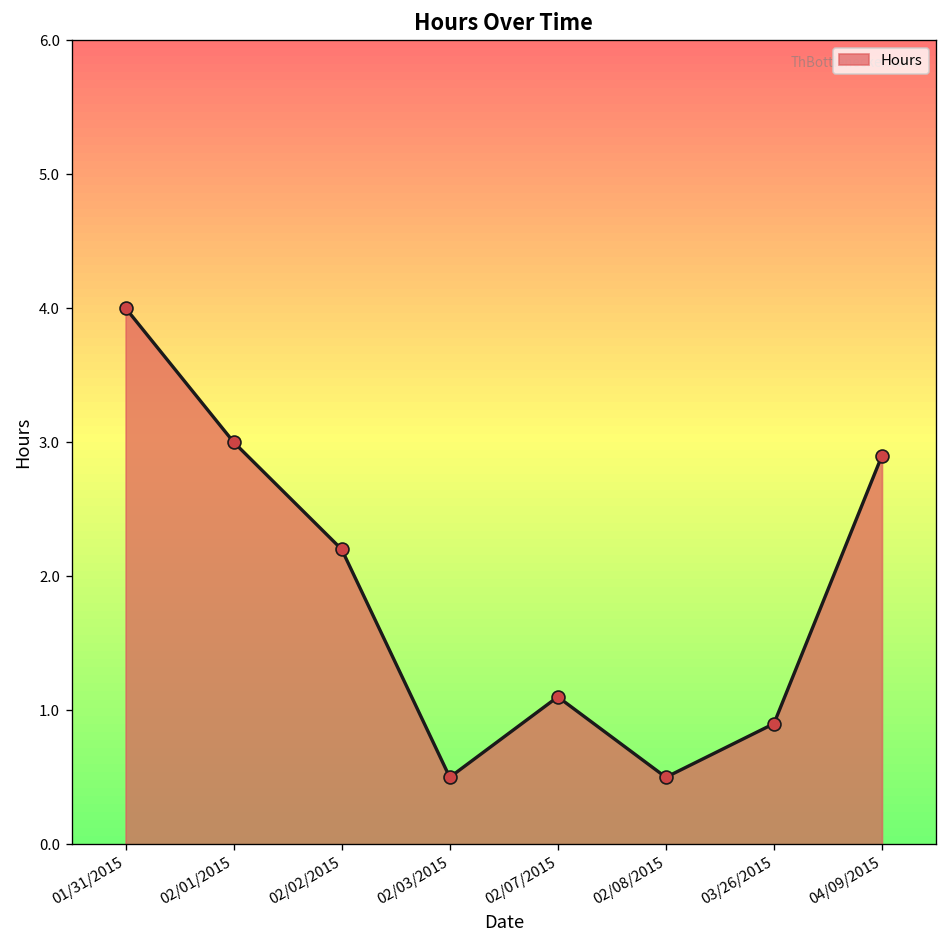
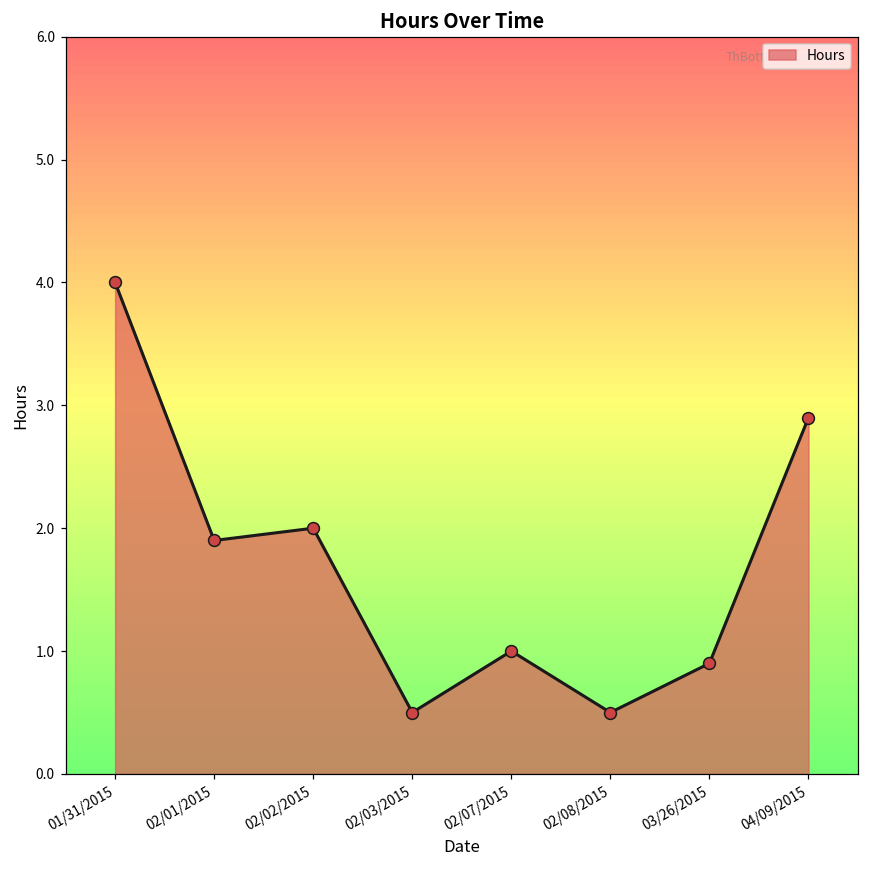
  {
    "01/31/2015": 4.0,
-   "02/01/2015": 3.0,
-   "02/02/2015": 2.2,
+   "02/01/2015": 1.9,
+   "02/02/2015": 2.0,
    "02/03/2015": 0.5,
-   "02/07/2015": 1.1,
+   "02/07/2015": 1.0,
    "02/08/2015": 0.5,
    "03/26/2015": 0.9,
    "04/09/2015": 2.9
  }
